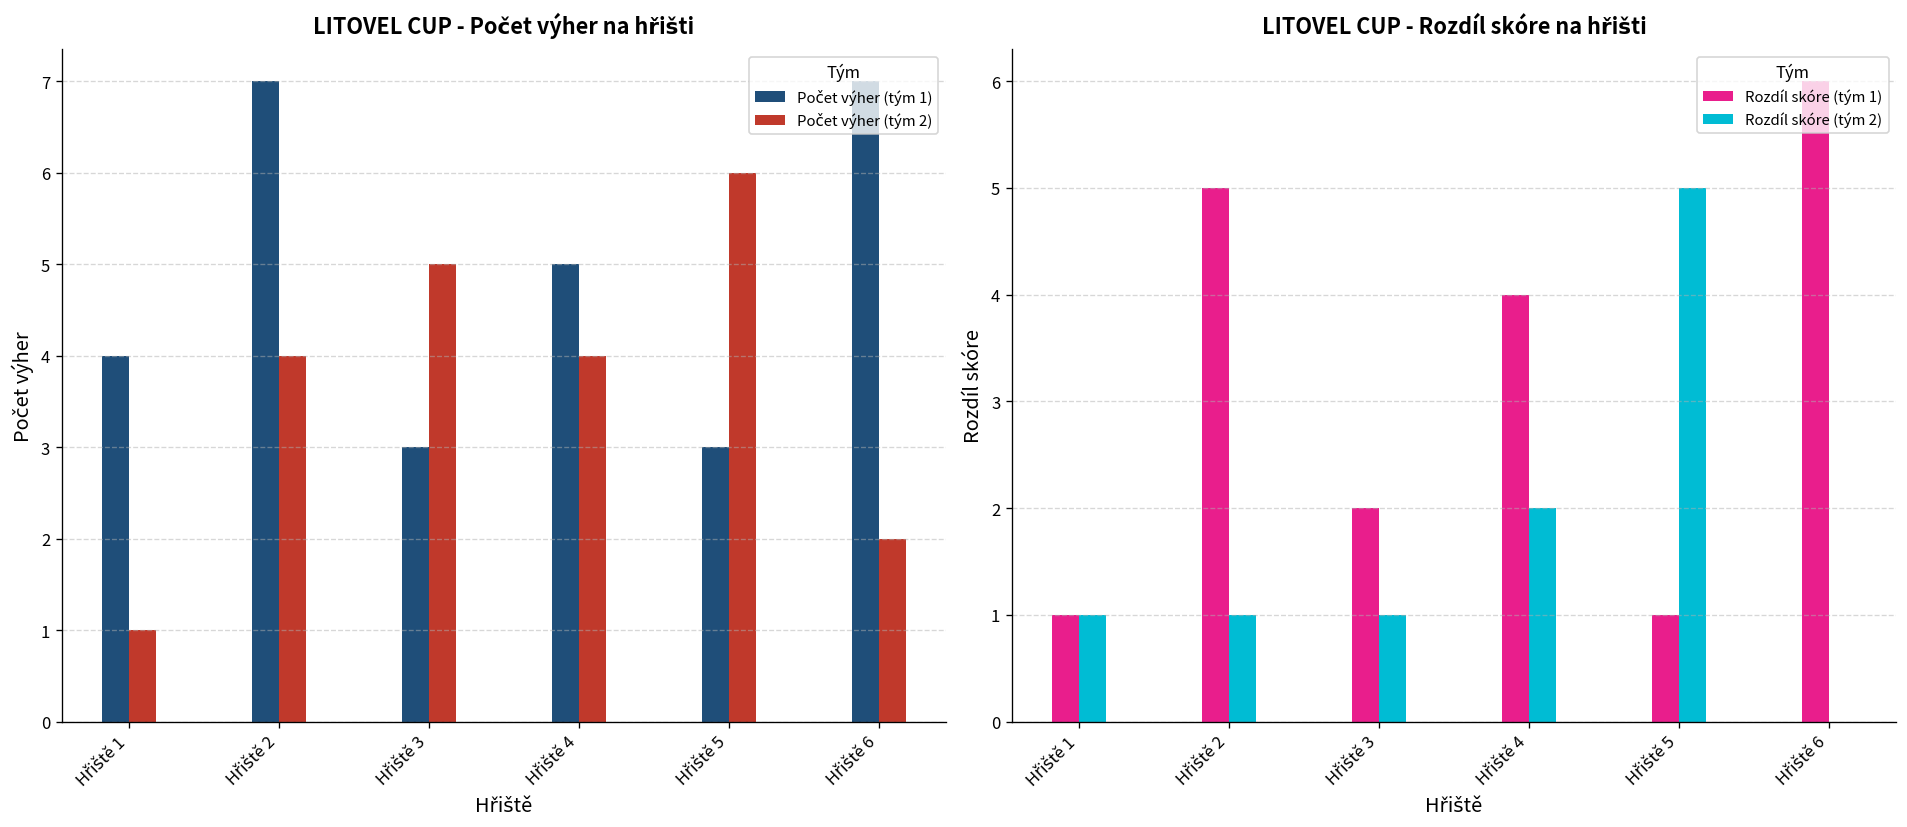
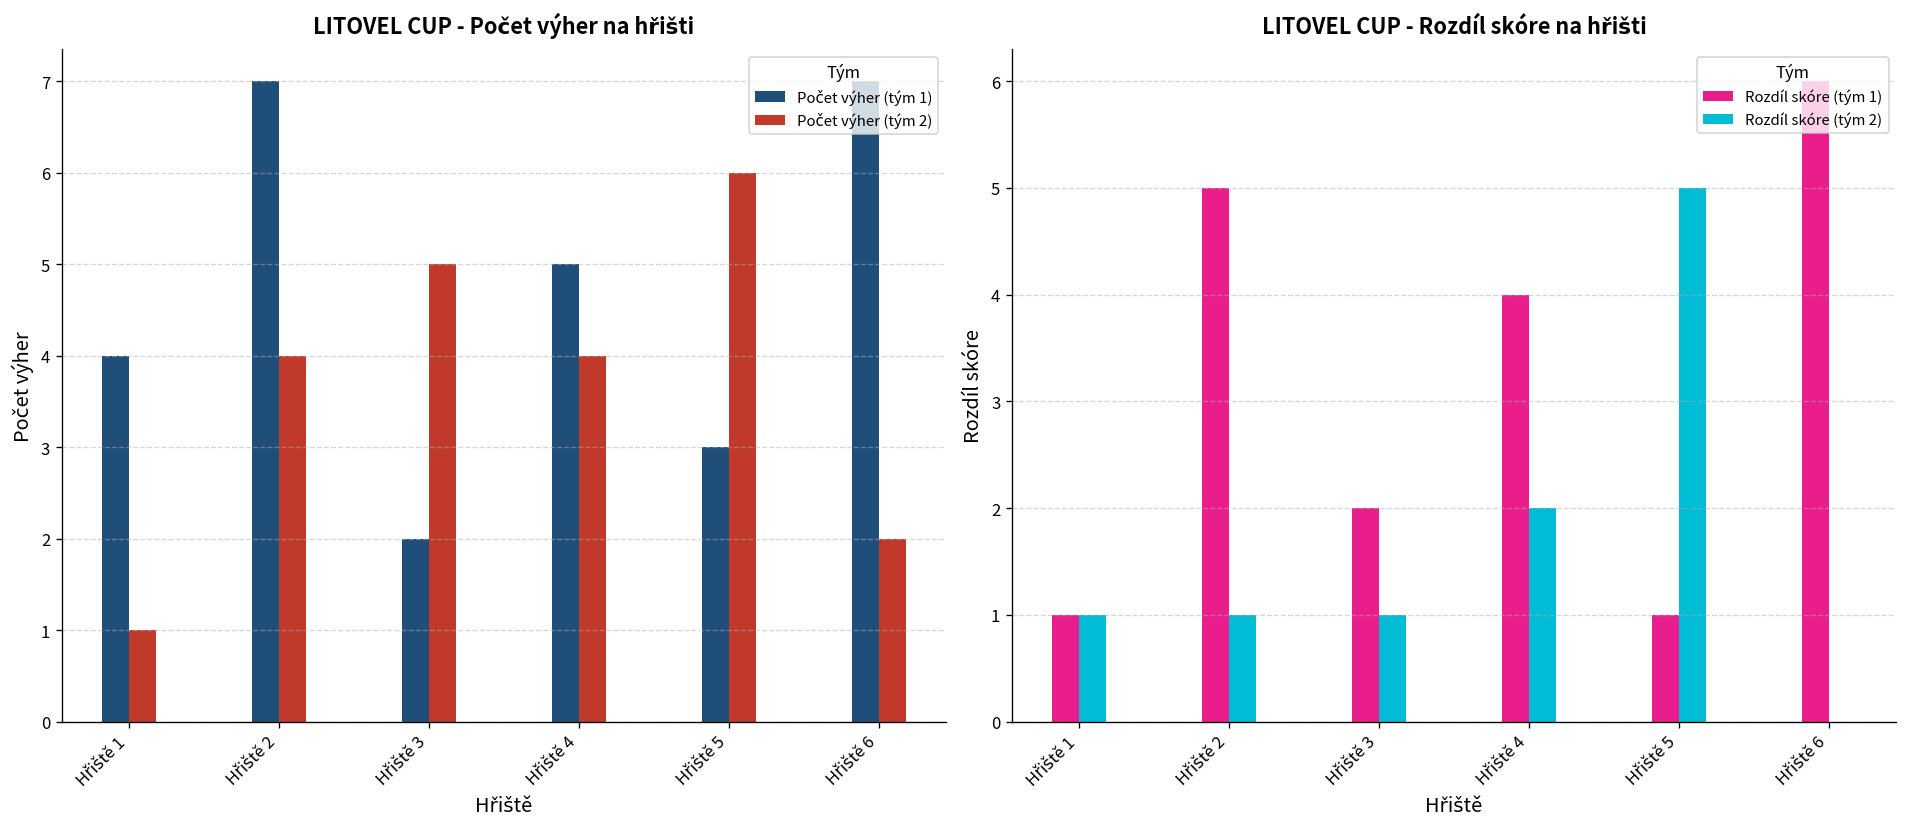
  {
    "LITOVEL CUP - Počet výher na hřišti": {
      "Počet výher (tým 1)": {
        "Hřiště 1": 4,
        "Hřiště 2": 7,
-       "Hřiště 3": 3,
+       "Hřiště 3": 2,
        "Hřiště 4": 5,
        "Hřiště 5": 3
      },
      "Počet výher (tým 2)": {
        "Hřiště 1": 1,
        "Hřiště 2": 4,
        "Hřiště 3": 5,
        "Hřiště 4": 4,
        "Hřiště 5": 6,
        "Hřiště 6": 2
      }
    },
    "LITOVEL CUP - Rozdíl skóre na hřišti": {
      "Rozdíl skóre (tým 1)": {
        "Hřiště 1": 1.0,
        "Hřiště 2": 5.0,
        "Hřiště 3": 2.0,
        "Hřiště 4": 4.0,
        "Hřiště 5": 1.0
      },
      "Rozdíl skóre (tým 2)": {
        "Hřiště 1": 1.0,
        "Hřiště 2": 1.0,
        "Hřiště 3": 1.0,
        "Hřiště 4": 2.0,
        "Hřiště 5": 5.0,
        "Hřiště 6": 0.0
      }
    }
  }
